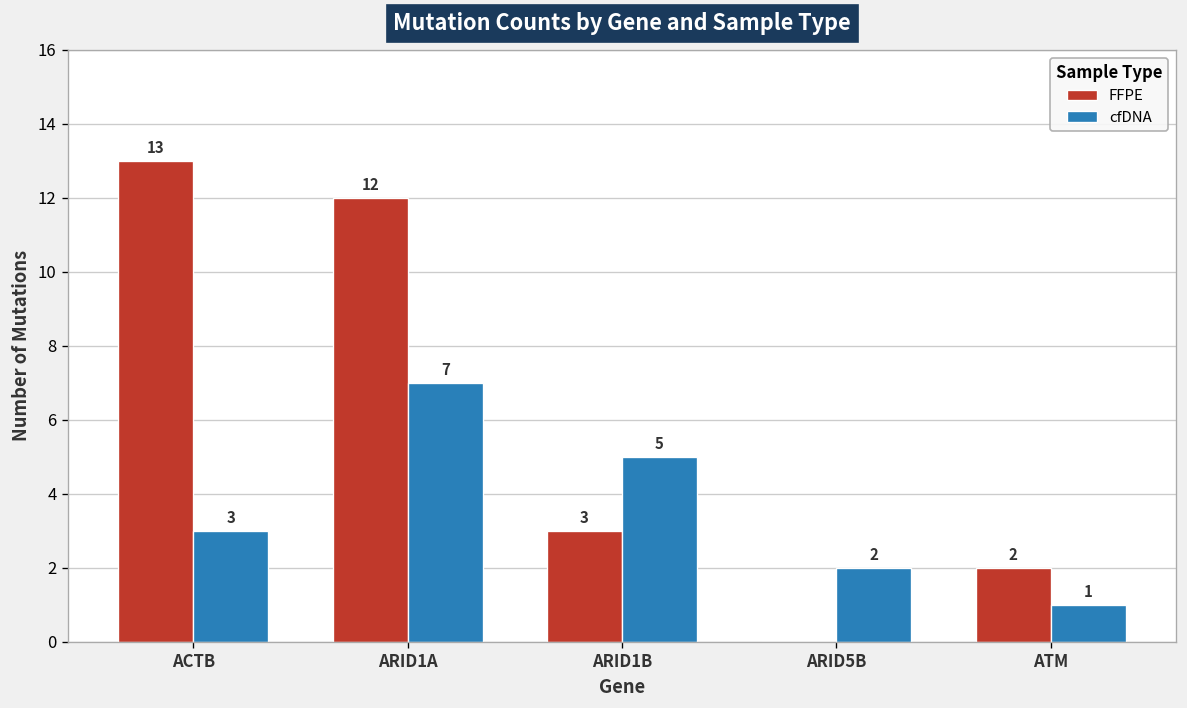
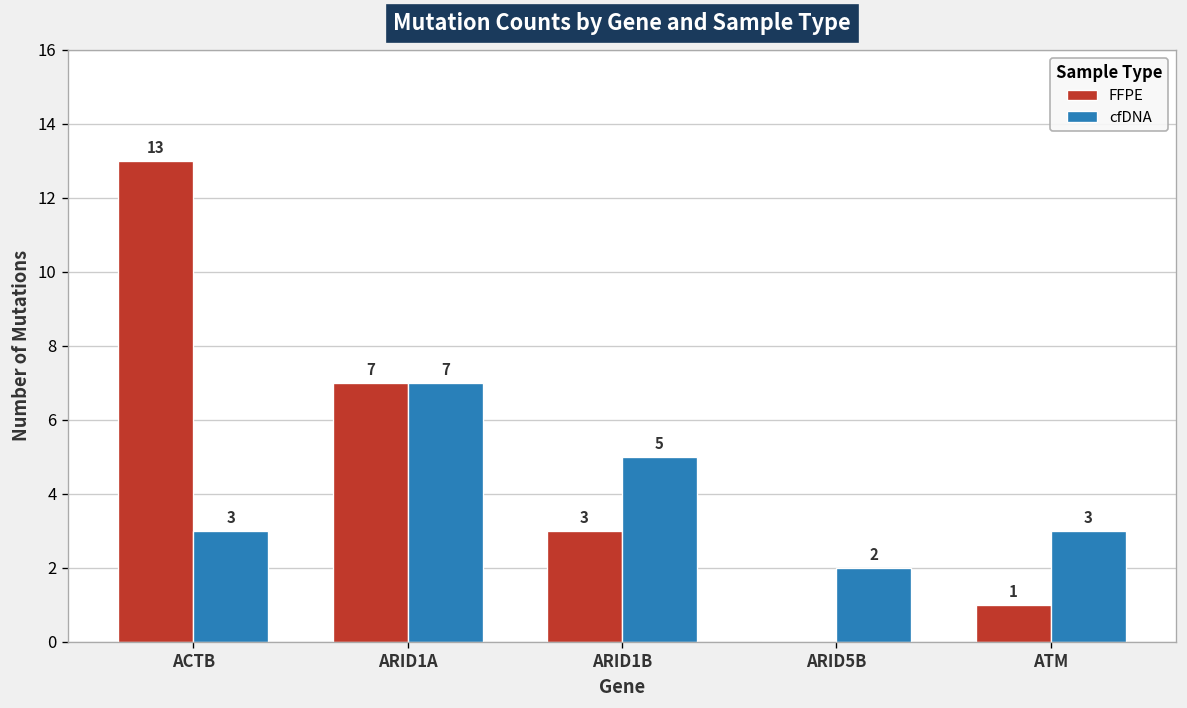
  {
    "FFPE": {
      "ACTB": 13,
-     "ARID1A": 12,
+     "ARID1A": 7,
      "ARID1B": 3,
-     "ATM": 2
+     "ATM": 1
    },
    "cfDNA": {
      "ACTB": 3,
      "ARID1A": 7,
      "ARID1B": 5,
      "ARID5B": 2,
-     "ATM": 1
+     "ATM": 3
    }
  }
